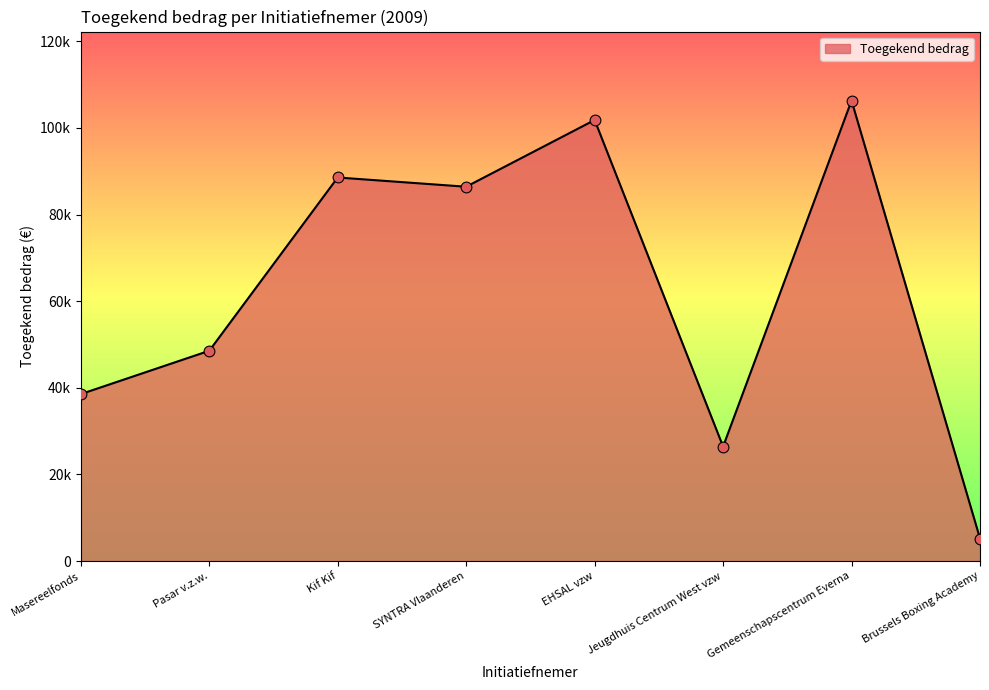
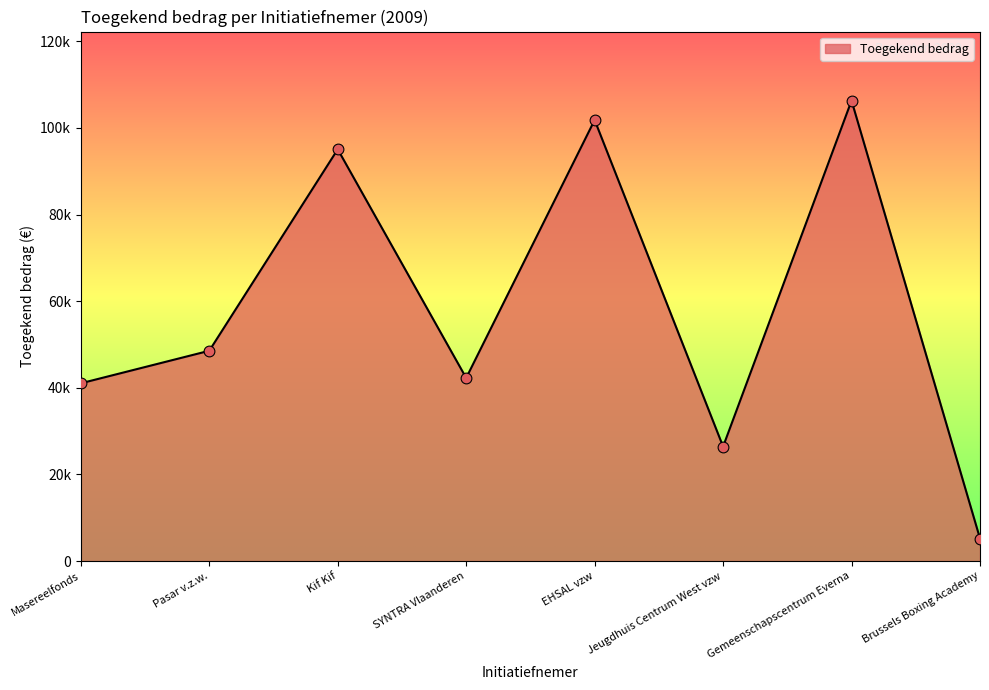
  {
-   "Masereelfonds": 39000,
+   "Masereelfonds": 41000,
    "Pasar v.z.w.": 49000,
-   "Kif Kif": 89000,
-   "SYNTRA Vlaanderen": 86000,
+   "Kif Kif": 95000,
+   "SYNTRA Vlaanderen": 42000,
    "EHSAL vzw": 102000,
    "Jeugdhuis Centrum West vzw": 26000,
    "Gemeenschapscentrum Everna": 106000,
    "Brussels Boxing Academy": 5000
  }
